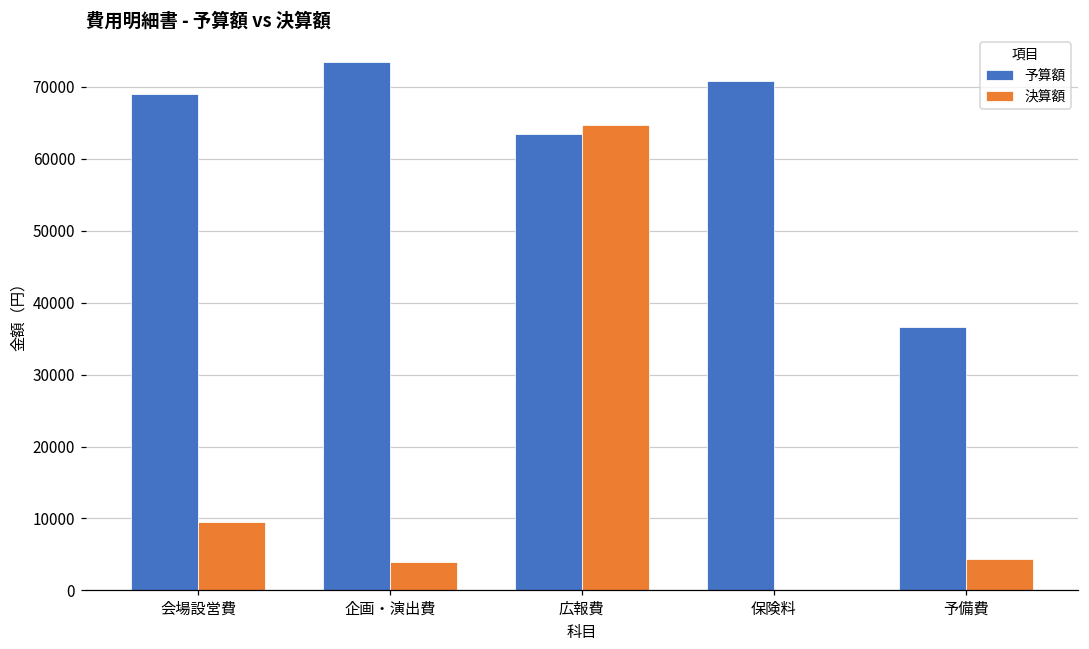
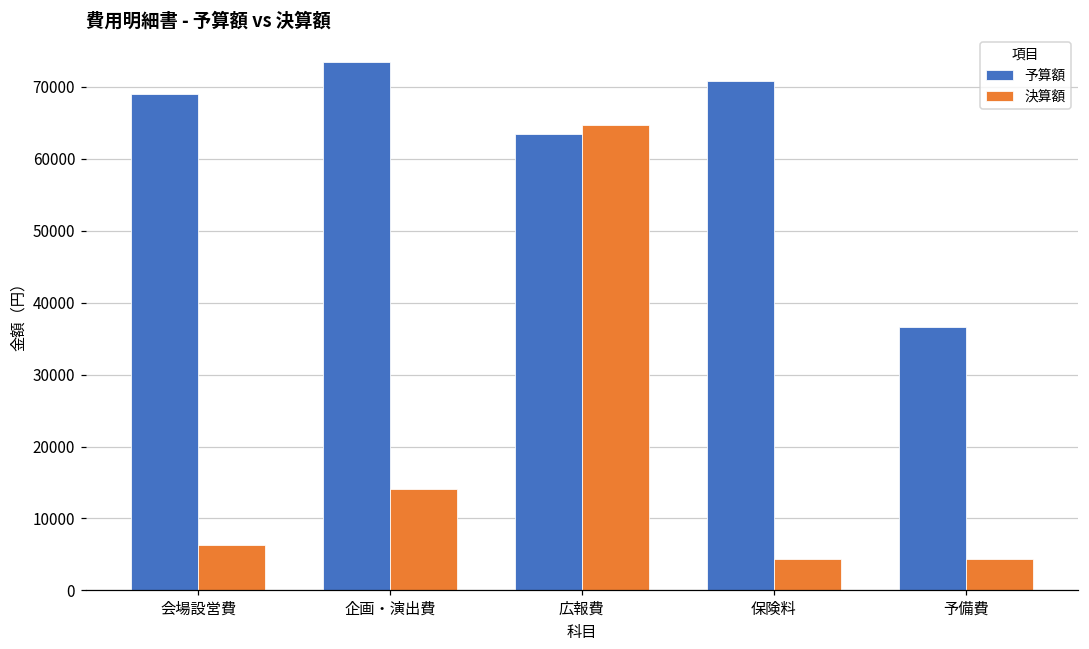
  {
    "予算額": {
      "会場設営費": 69000,
      "企画・演出費": 73000,
      "広報費": 63000,
      "保険料": 71000,
      "予備費": 37000
    },
    "決算額": {
-     "会場設営費": 10000,
-     "企画・演出費": 4000,
+     "会場設営費": 6000,
+     "企画・演出費": 14000,
      "広報費": 65000,
-     "保険料": 0,
+     "保険料": 4000,
      "予備費": 4000
    }
  }
